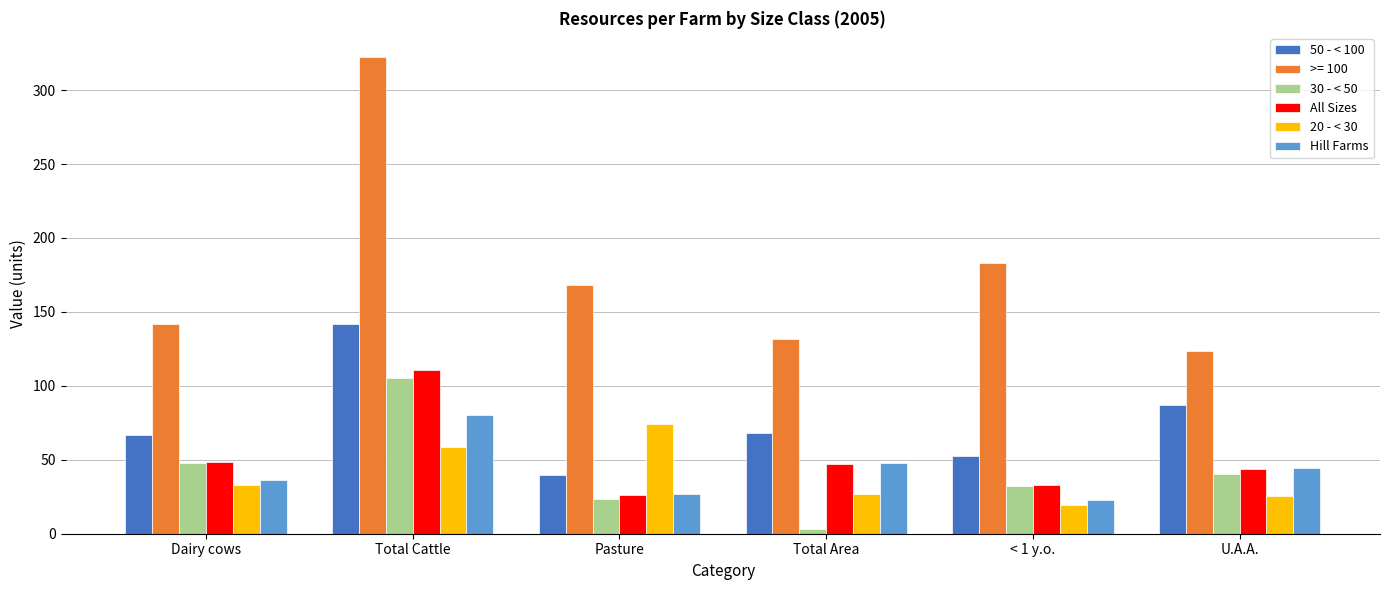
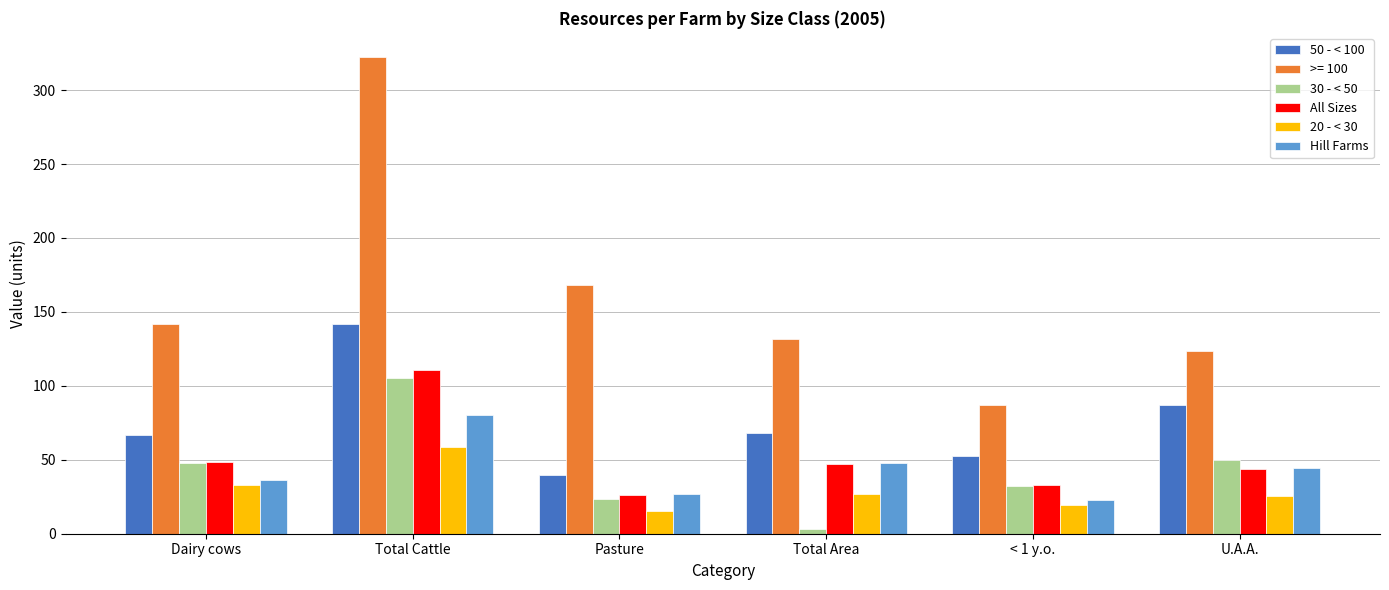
  {
    ">= 100": {
      "Dairy cows": 142,
      "Total Cattle": 323,
      "Pasture": 169,
      "Total Area": 132,
-     "< 1 y.o.": 183,
+     "< 1 y.o.": 87,
      "U.A.A.": 123
    },
    "30 - < 50": {
      "Dairy cows": 48,
      "Total Cattle": 106,
      "Pasture": 23,
      "Total Area": 3,
      "< 1 y.o.": 33,
-     "U.A.A.": 40
+     "U.A.A.": 50
    },
    "All Sizes": {
      "Dairy cows": 49,
      "Total Cattle": 111,
      "Pasture": 26,
      "Total Area": 47,
      "< 1 y.o.": 33,
      "U.A.A.": 44
    },
    "20 - < 30": {
      "Dairy cows": 33,
      "Total Cattle": 59,
-     "Pasture": 74,
+     "Pasture": 16,
      "Total Area": 27,
      "< 1 y.o.": 20,
      "U.A.A.": 25
    }
  }
